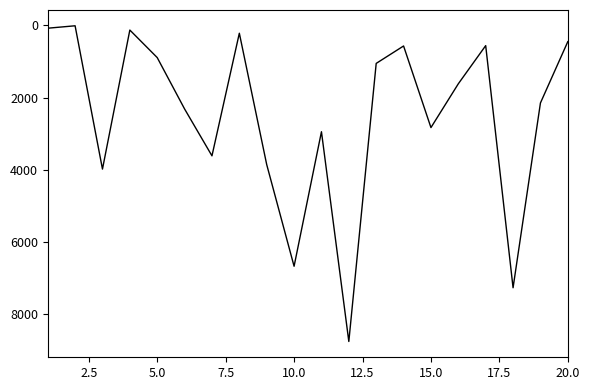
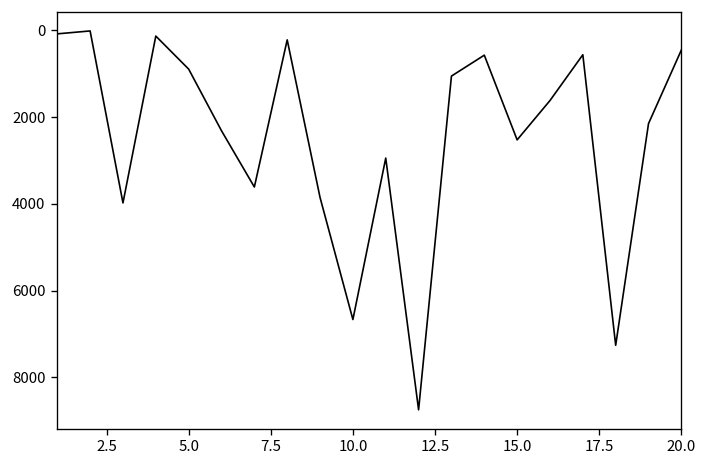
  {
    "5.0": 900,
    "10.0": 6700,
-   "15.0": 2800,
+   "15.0": 2500,
    "20.0": 500
  }
